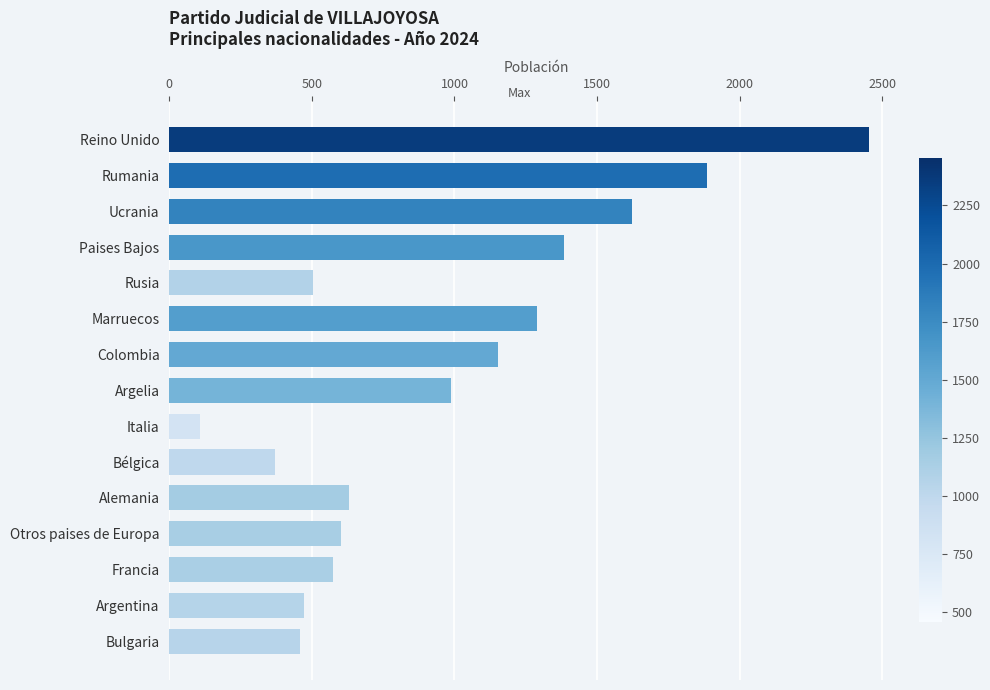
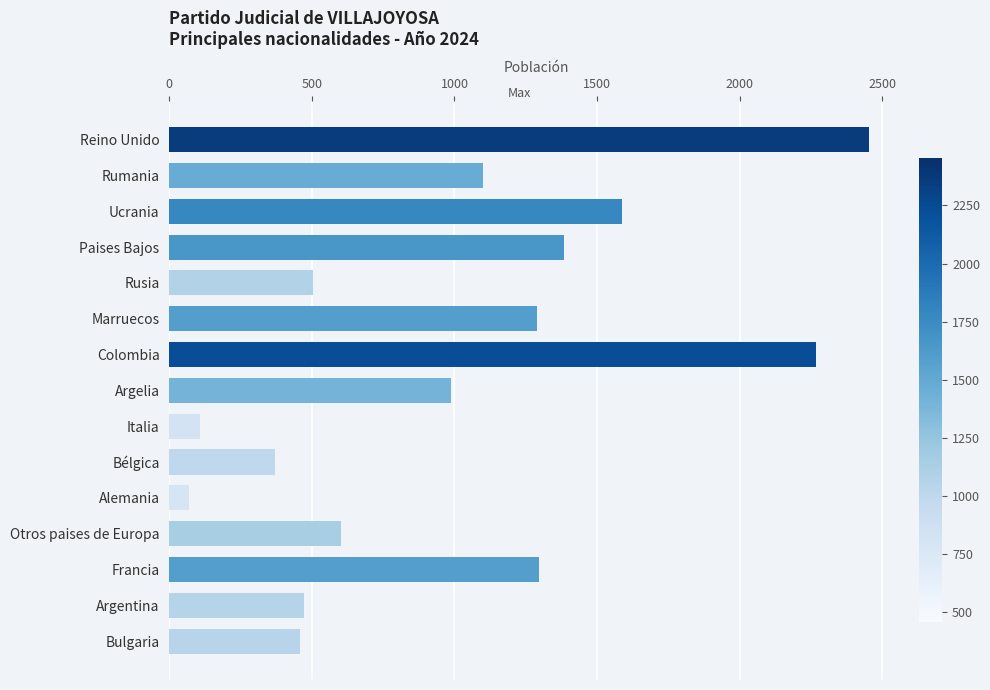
  {
    "Reino Unido": 2450,
-   "Rumania": 1890,
-   "Ucrania": 1620,
+   "Rumania": 1100,
+   "Ucrania": 1590,
    "Paises Bajos": 1380,
    "Rusia": 510,
    "Marruecos": 1290,
-   "Colombia": 1150,
+   "Colombia": 2270,
    "Argelia": 990,
    "Italia": 110,
    "Bélgica": 370,
-   "Alemania": 630,
+   "Alemania": 70,
    "Otros paises de Europa": 600,
-   "Francia": 570,
+   "Francia": 1300,
    "Argentina": 470,
    "Bulgaria": 460
  }
